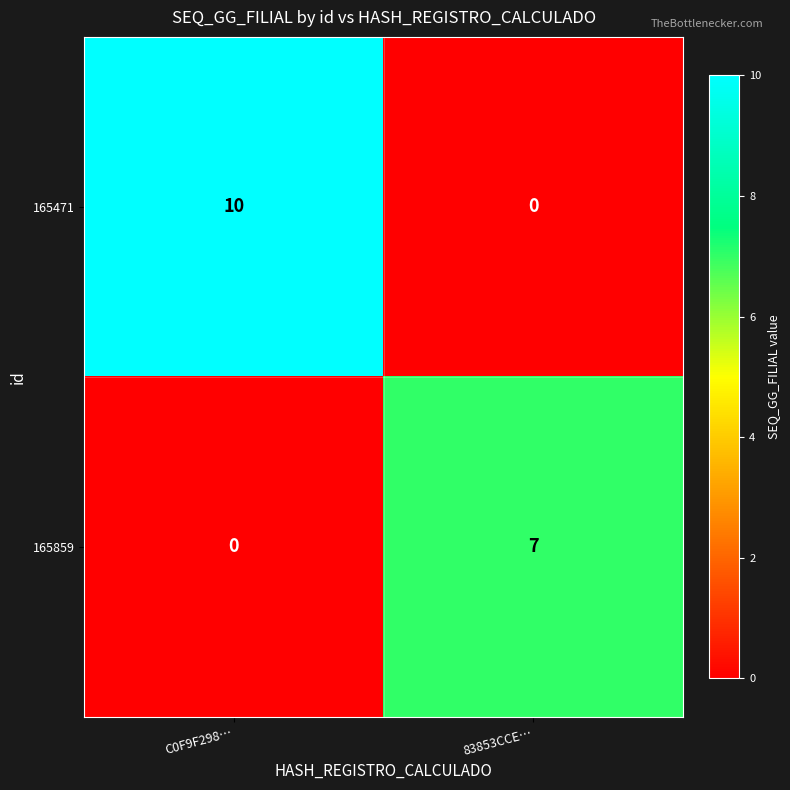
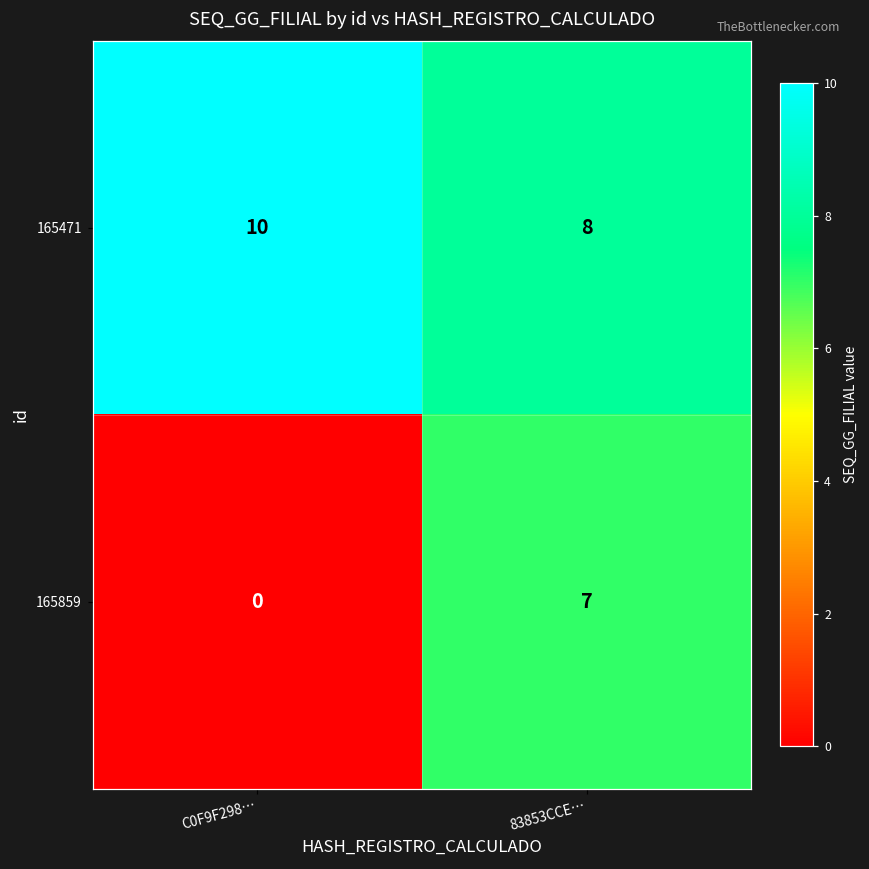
  {
    "165471": {
      "C0F9F298…": 10,
-     "83853CCE…": 0
+     "83853CCE…": 8
    },
    "165859": {
      "C0F9F298…": 0,
      "83853CCE…": 7
    }
  }
